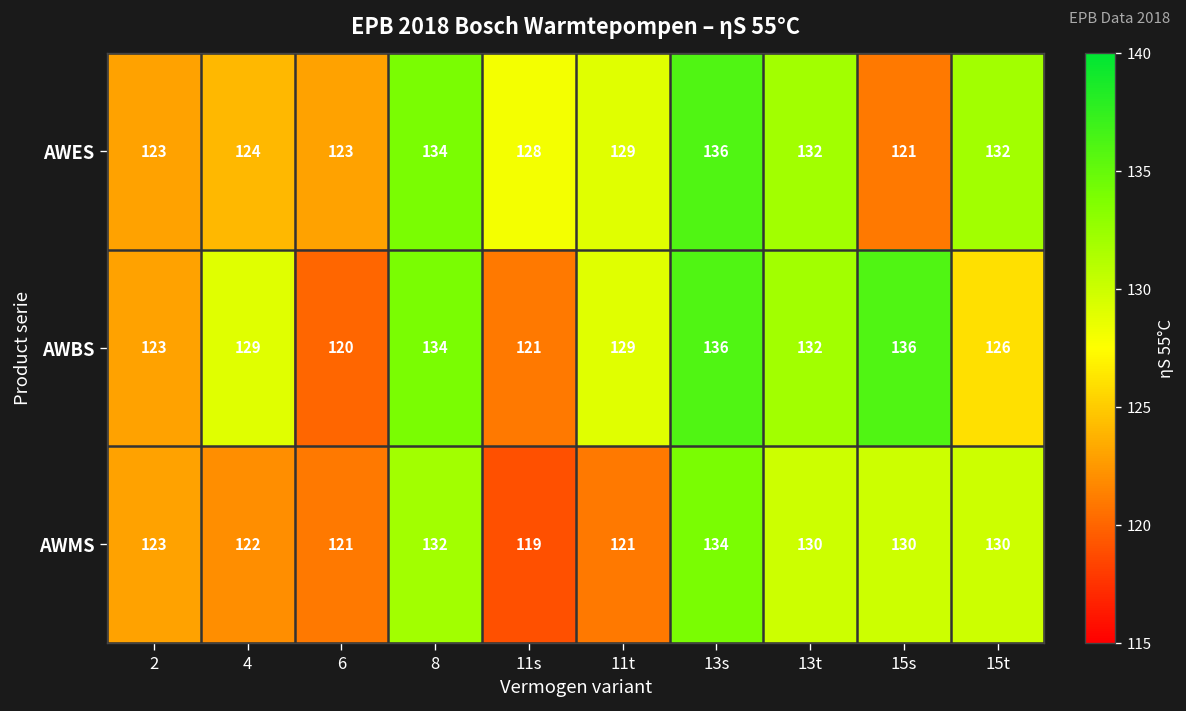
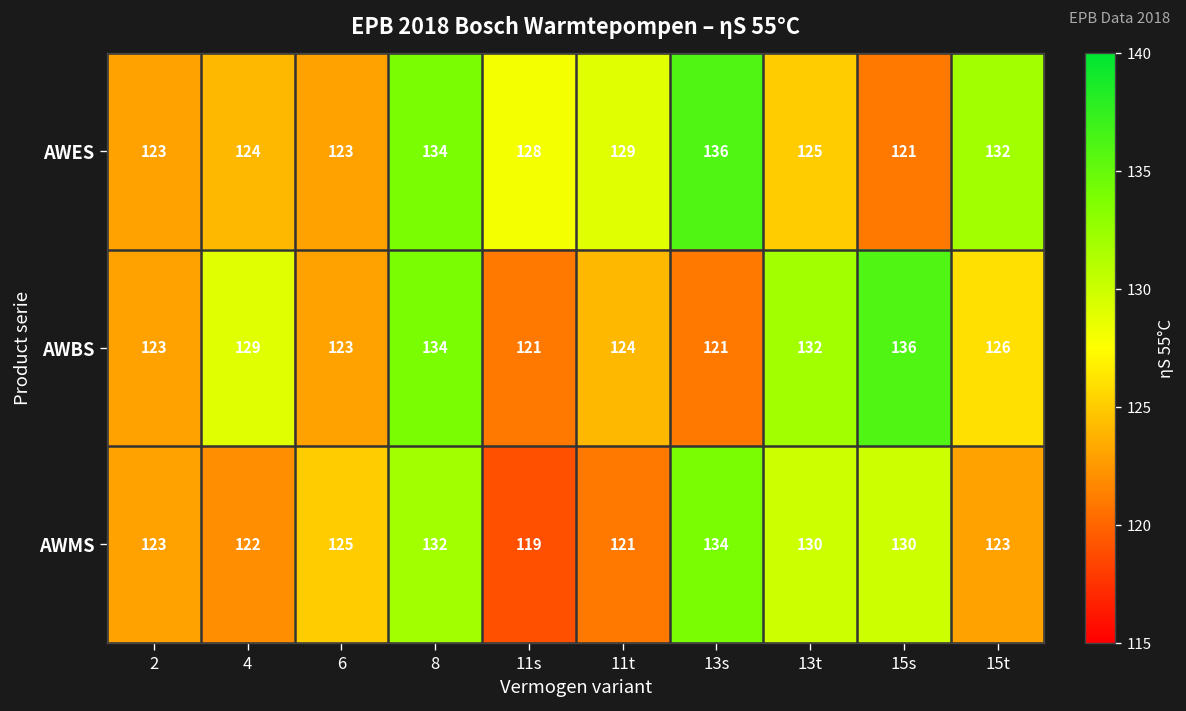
  {
    "AWES": {
      "2": 123,
      "4": 124,
      "6": 123,
      "8": 134,
      "11s": 128,
      "11t": 129,
      "13s": 136,
-     "13t": 132,
+     "13t": 125,
      "15s": 121,
      "15t": 132
    },
    "AWBS": {
      "2": 123,
      "4": 129,
-     "6": 120,
+     "6": 123,
      "8": 134,
      "11s": 121,
-     "11t": 129,
-     "13s": 136,
+     "11t": 124,
+     "13s": 121,
      "13t": 132,
      "15s": 136,
      "15t": 126
    },
    "AWMS": {
      "2": 123,
      "4": 122,
-     "6": 121,
+     "6": 125,
      "8": 132,
      "11s": 119,
      "11t": 121,
      "13s": 134,
      "13t": 130,
      "15s": 130,
-     "15t": 130
+     "15t": 123
    }
  }
